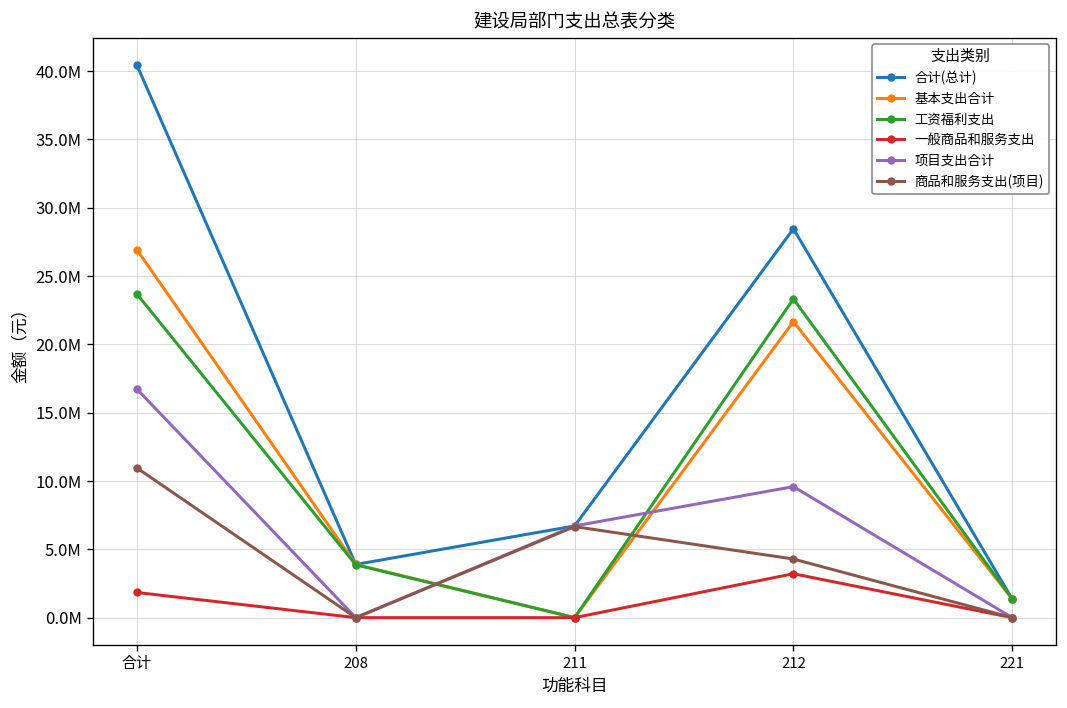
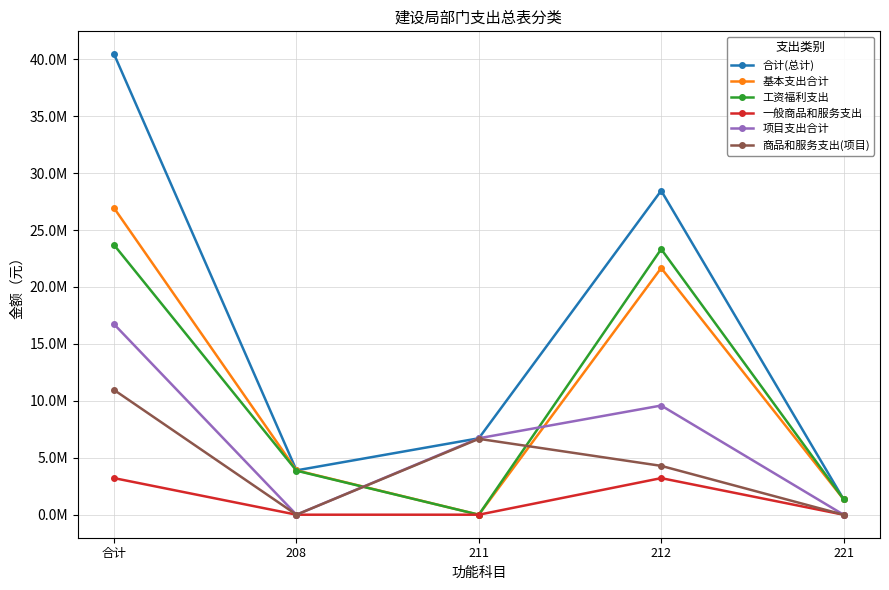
  {
    "合计(总计)": {
      "合计": 40400000,
      "212": 28500000
    },
    "基本支出合计": {
      "合计": 26900000,
      "212": 21700000
    },
    "工资福利支出": {
      "合计": 23700000,
      "212": 23300000
    },
    "一般商品和服务支出": {
-     "合计": 1800000,
+     "合计": 3200000,
      "212": 3200000
    },
    "项目支出合计": {
      "合计": 16700000,
      "212": 9600000
    },
    "商品和服务支出(项目)": {
      "合计": 11000000,
      "212": 4300000
    }
  }
